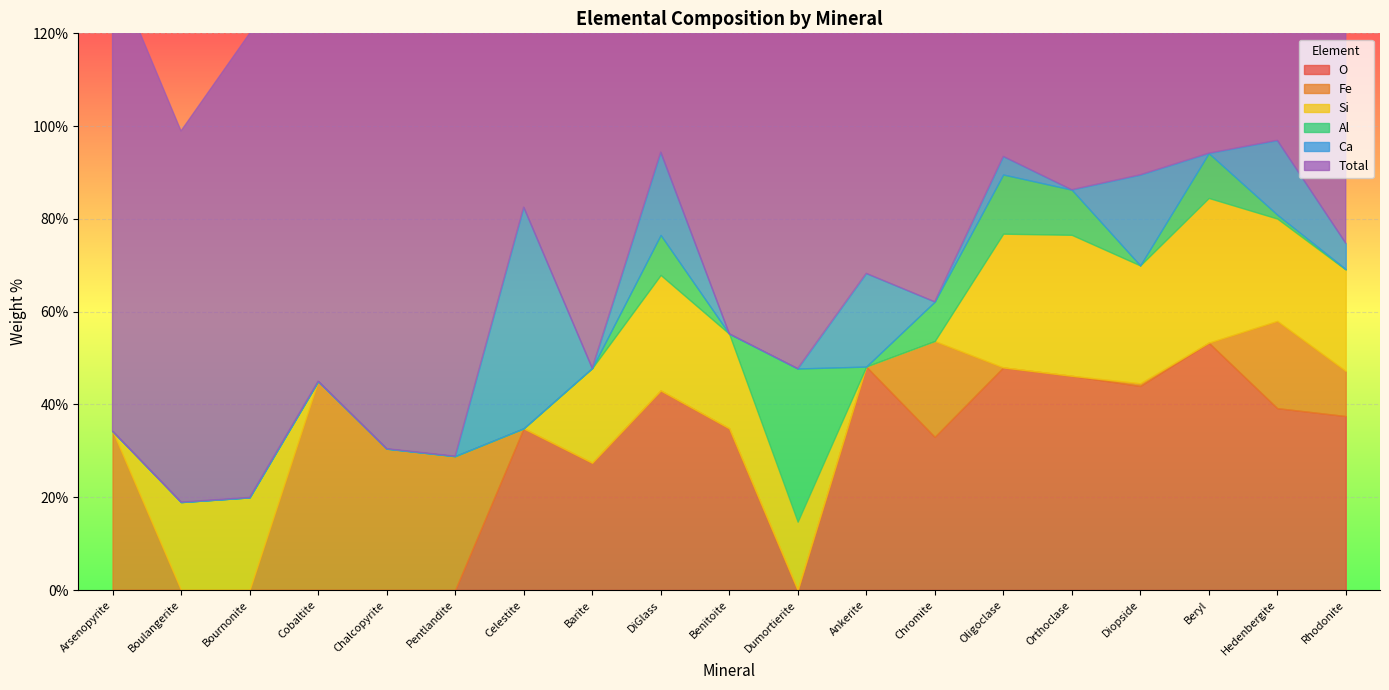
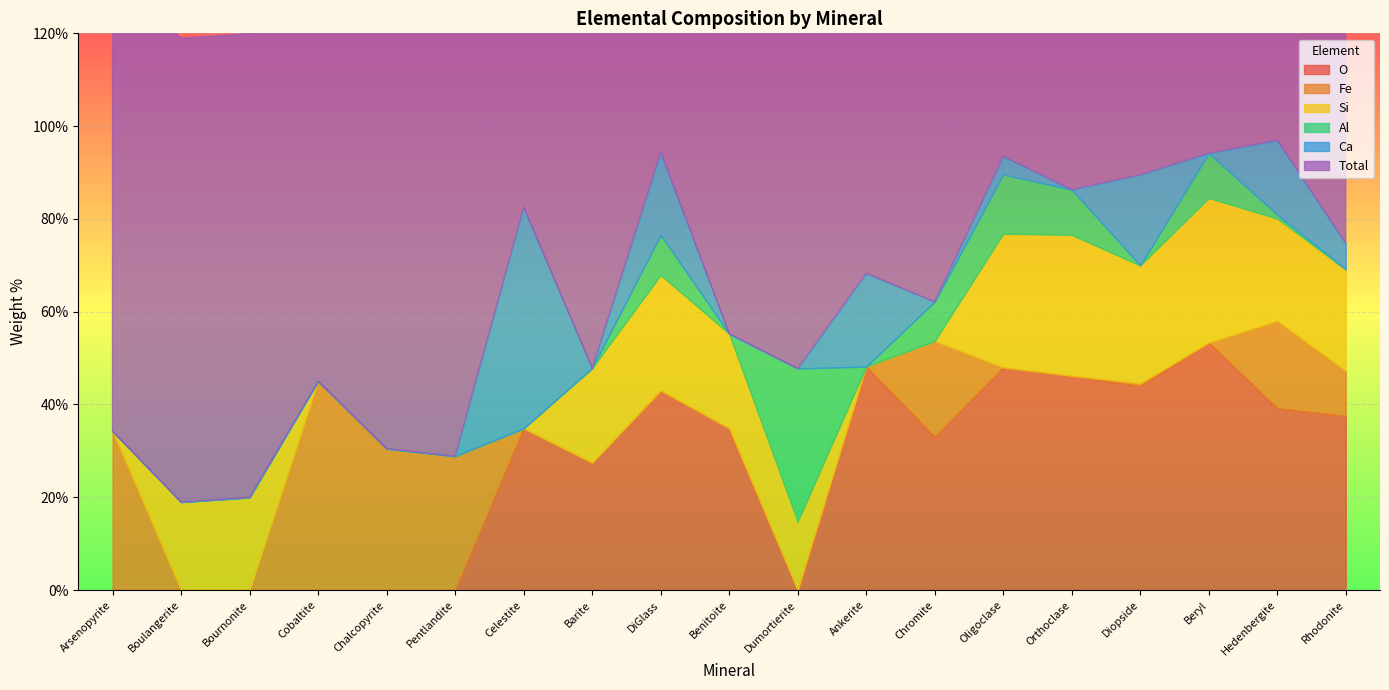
  {
    "Si": {
      "DiGlass": "25%",
      "Dumortierite": "15%",
      "Oligoclase": "29%",
      "Orthoclase": "30%",
      "Beryl": "31%",
      "Hedenbergite": "22%"
    },
    "Al": {
      "DiGlass": "9%",
      "Oligoclase": "13%",
      "Hedenbergite": "1%"
    },
    "Ca": {
      "Celestite": "48%",
      "DiGlass": "18%",
      "Ankerite": "20%",
      "Oligoclase": "4%",
      "Diopside": "20%",
      "Hedenbergite": "16%",
      "Rhodonite": "6%"
    },
    "Total": {
-     "Boulangerite": "80%",
+     "Boulangerite": "100%",
      "Bournonite": "100%"
    }
  }
